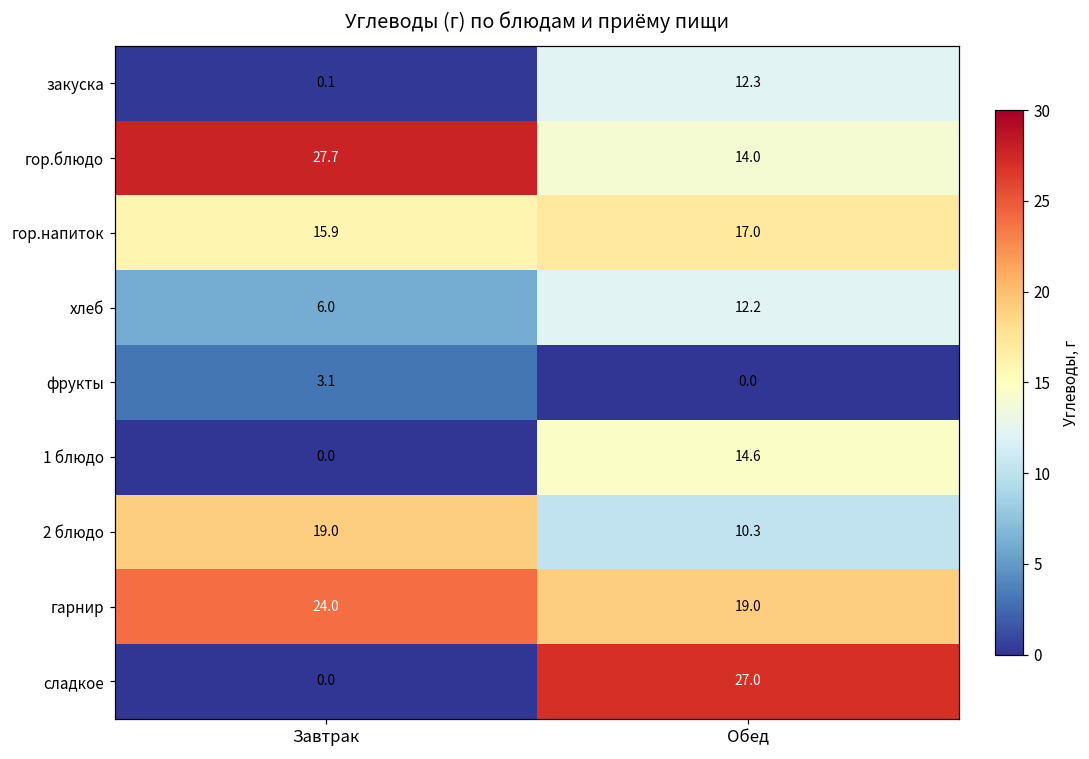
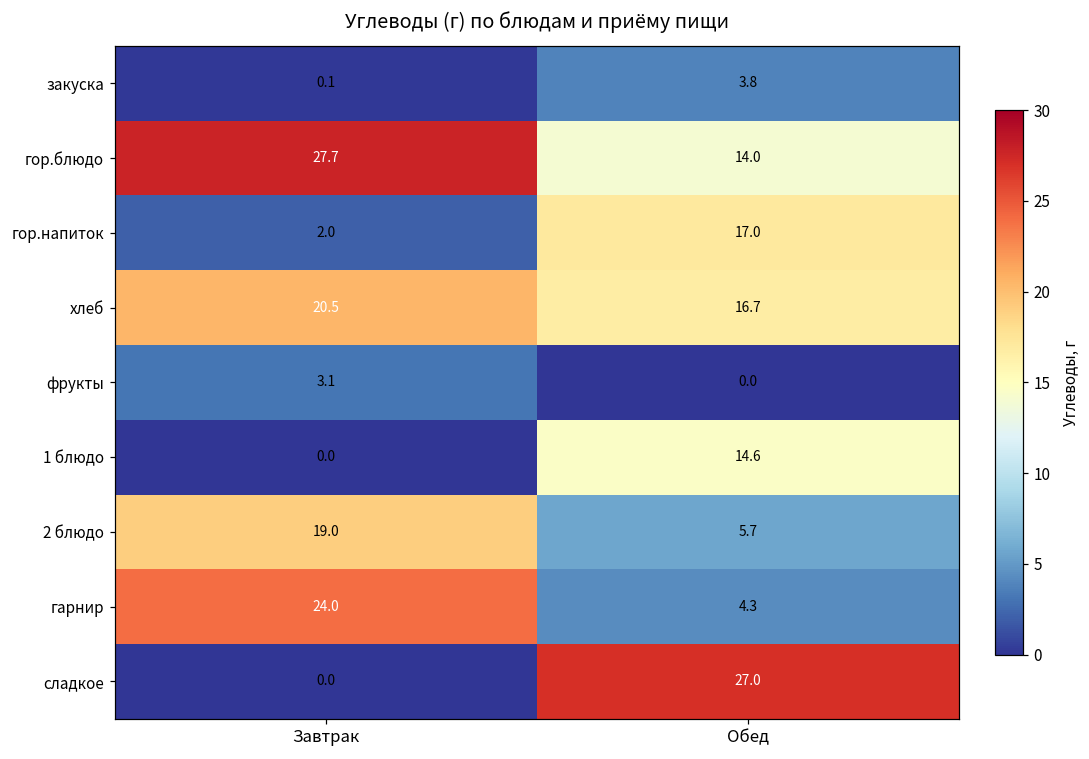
  {
    "закуска": {
      "Завтрак": 0.1,
-     "Обед": 12.3
+     "Обед": 3.8
    },
    "гор.блюдо": {
      "Завтрак": 27.7,
      "Обед": 14.0
    },
    "гор.напиток": {
-     "Завтрак": 15.9,
+     "Завтрак": 2.0,
      "Обед": 17.0
    },
    "хлеб": {
-     "Завтрак": 6.0,
-     "Обед": 12.2
+     "Завтрак": 20.5,
+     "Обед": 16.7
    },
    "фрукты": {
      "Завтрак": 3.1,
      "Обед": 0.0
    },
    "1 блюдо": {
      "Завтрак": 0.0,
      "Обед": 14.6
    },
    "2 блюдо": {
      "Завтрак": 19.0,
-     "Обед": 10.3
+     "Обед": 5.7
    },
    "гарнир": {
      "Завтрак": 24.0,
-     "Обед": 19.0
+     "Обед": 4.3
    },
    "сладкое": {
      "Завтрак": 0.0,
      "Обед": 27.0
    }
  }
